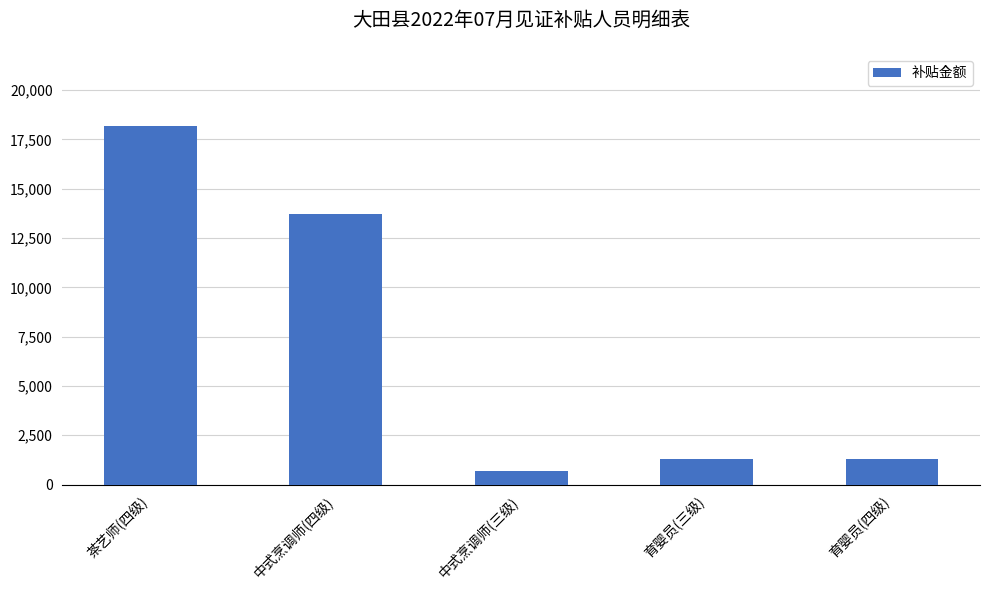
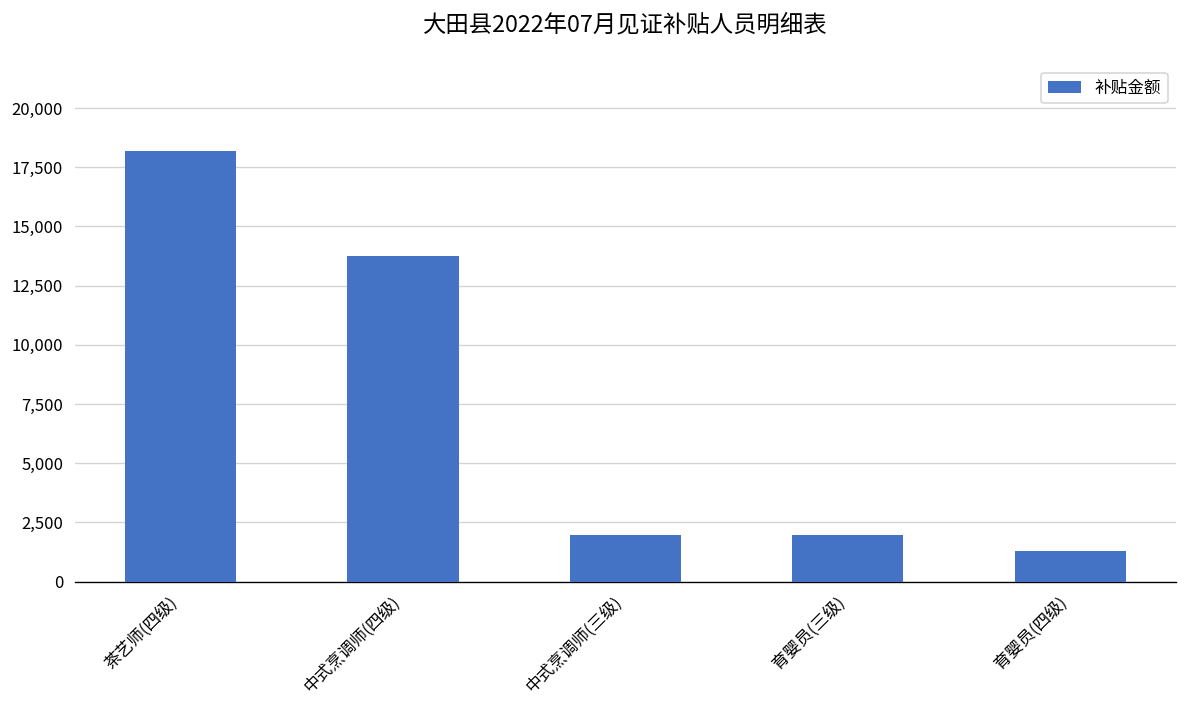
  {
    "茶艺师(四级)": "18,200",
    "中式烹调师(四级)": "13,700",
-   "中式烹调师(三级)": "700",
-   "育婴员(三级)": "1,300",
+   "中式烹调师(三级)": "2,000",
+   "育婴员(三级)": "2,000",
    "育婴员(四级)": "1,300"
  }
